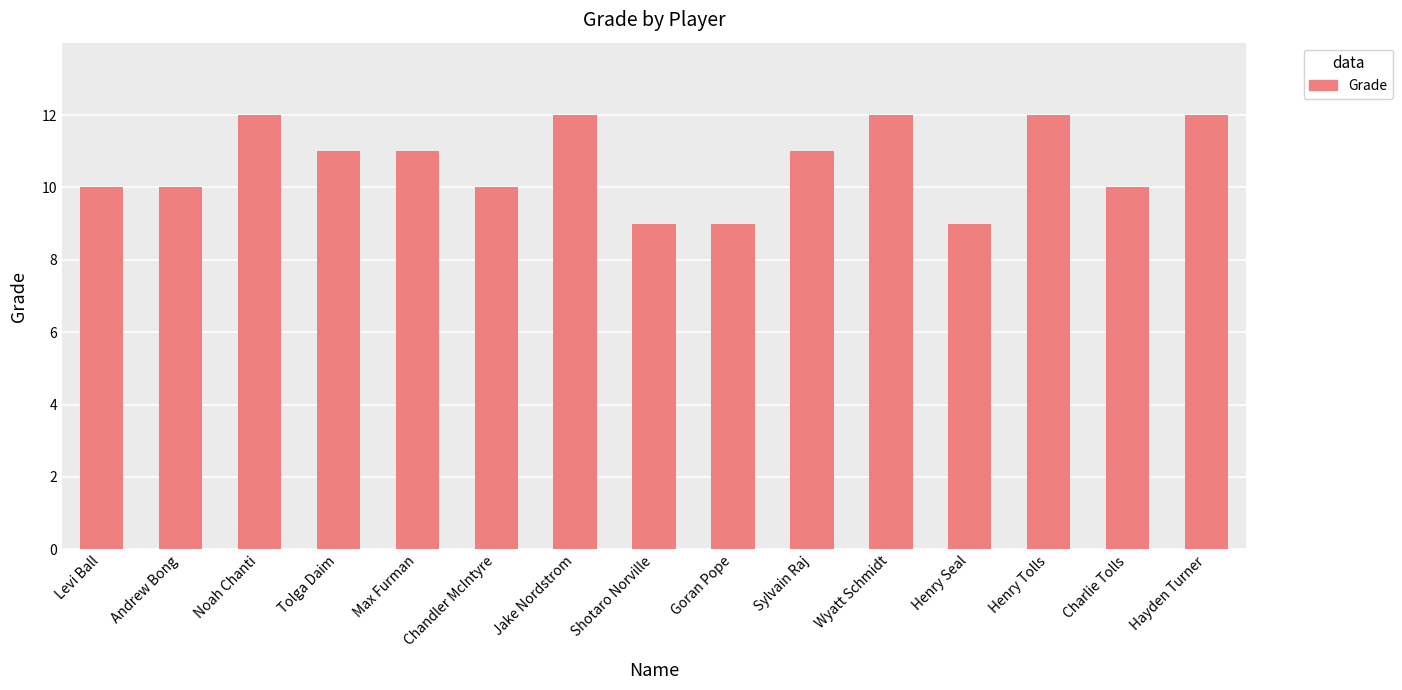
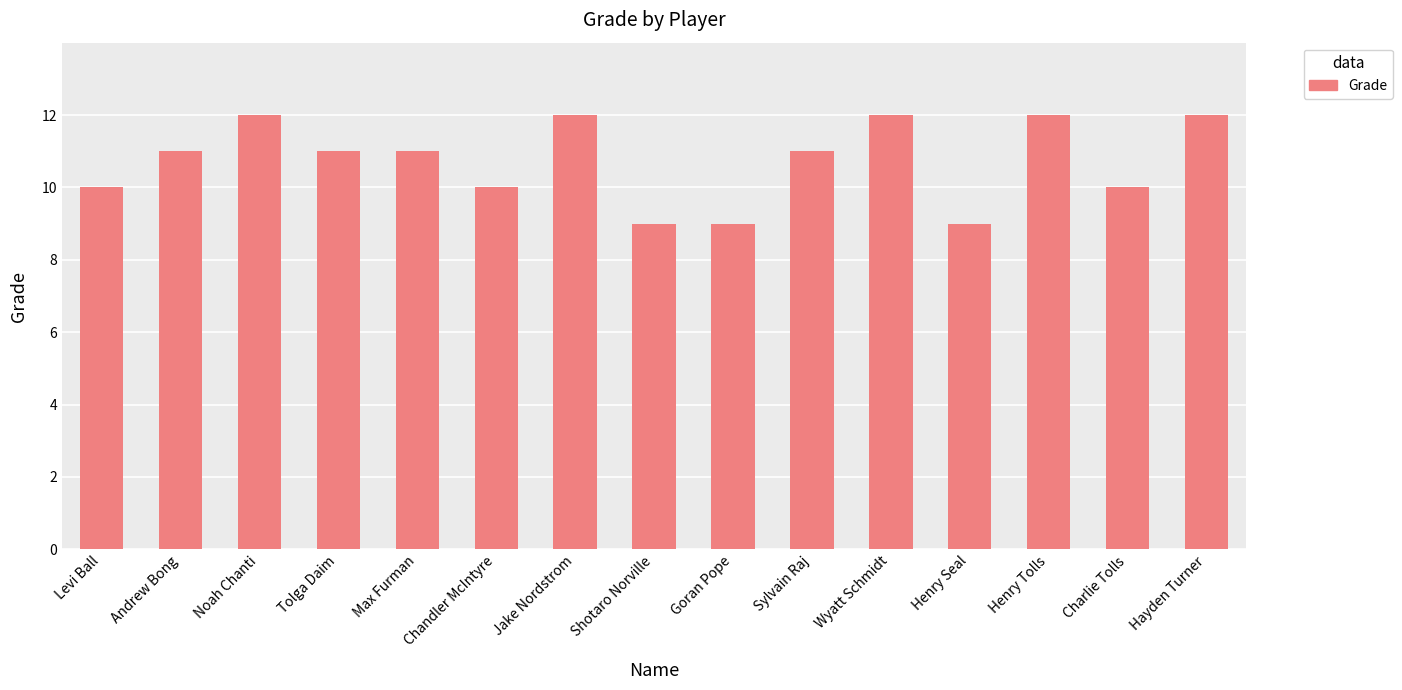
  {
    "Levi Ball": 10,
-   "Andrew Bong": 10,
+   "Andrew Bong": 11,
    "Noah Chanti": 12,
    "Tolga Daim": 11,
    "Max Furman": 11,
    "Chandler McIntyre": 10,
    "Jake Nordstrom": 12,
    "Shotaro Norville": 9,
    "Goran Pope": 9,
    "Sylvain Raj": 11,
    "Wyatt Schmidt": 12,
    "Henry Seal": 9,
    "Henry Tolls": 12,
    "Charlie Tolls": 10,
    "Hayden Turner": 12
  }
